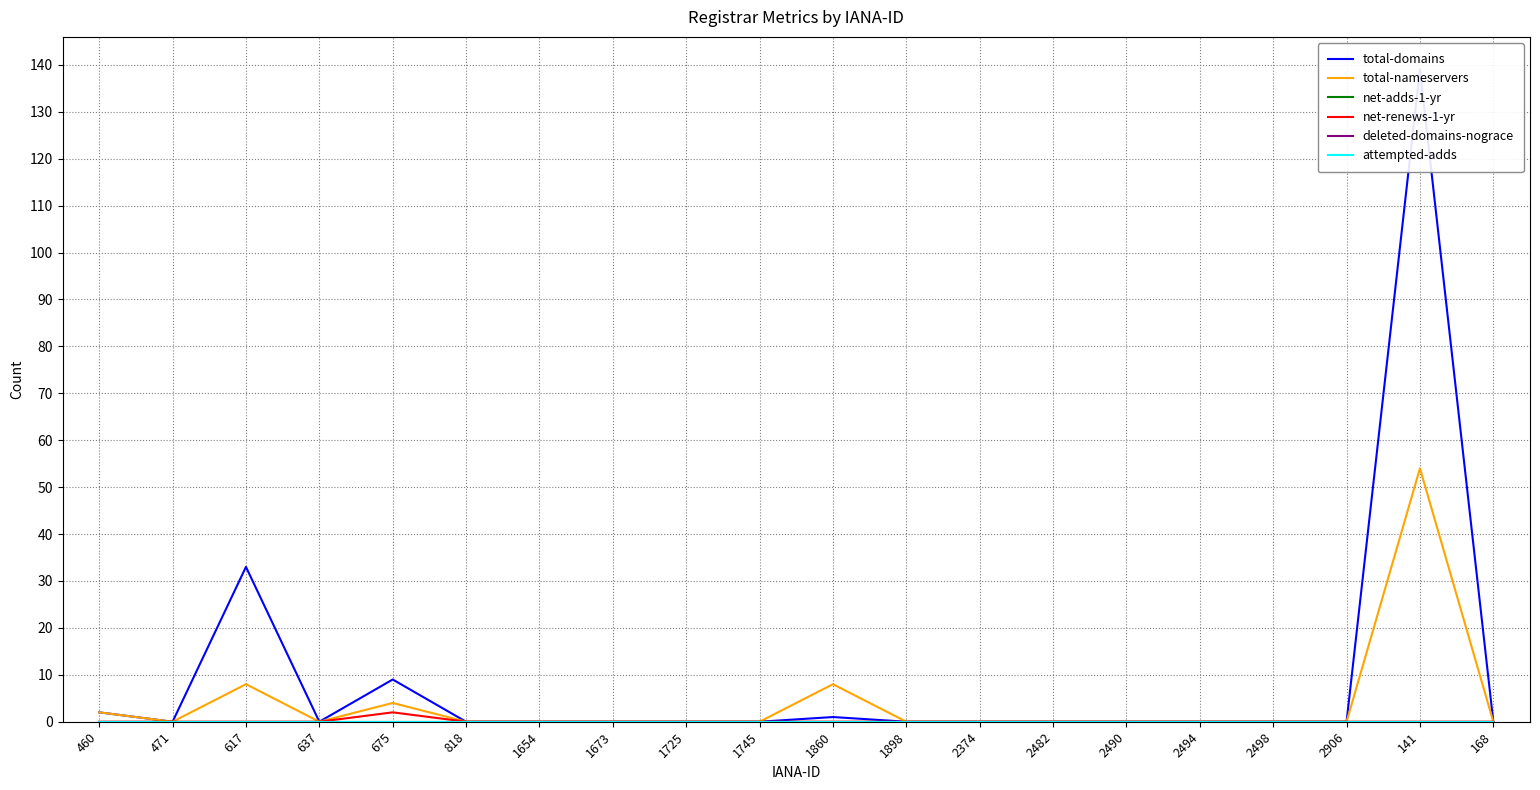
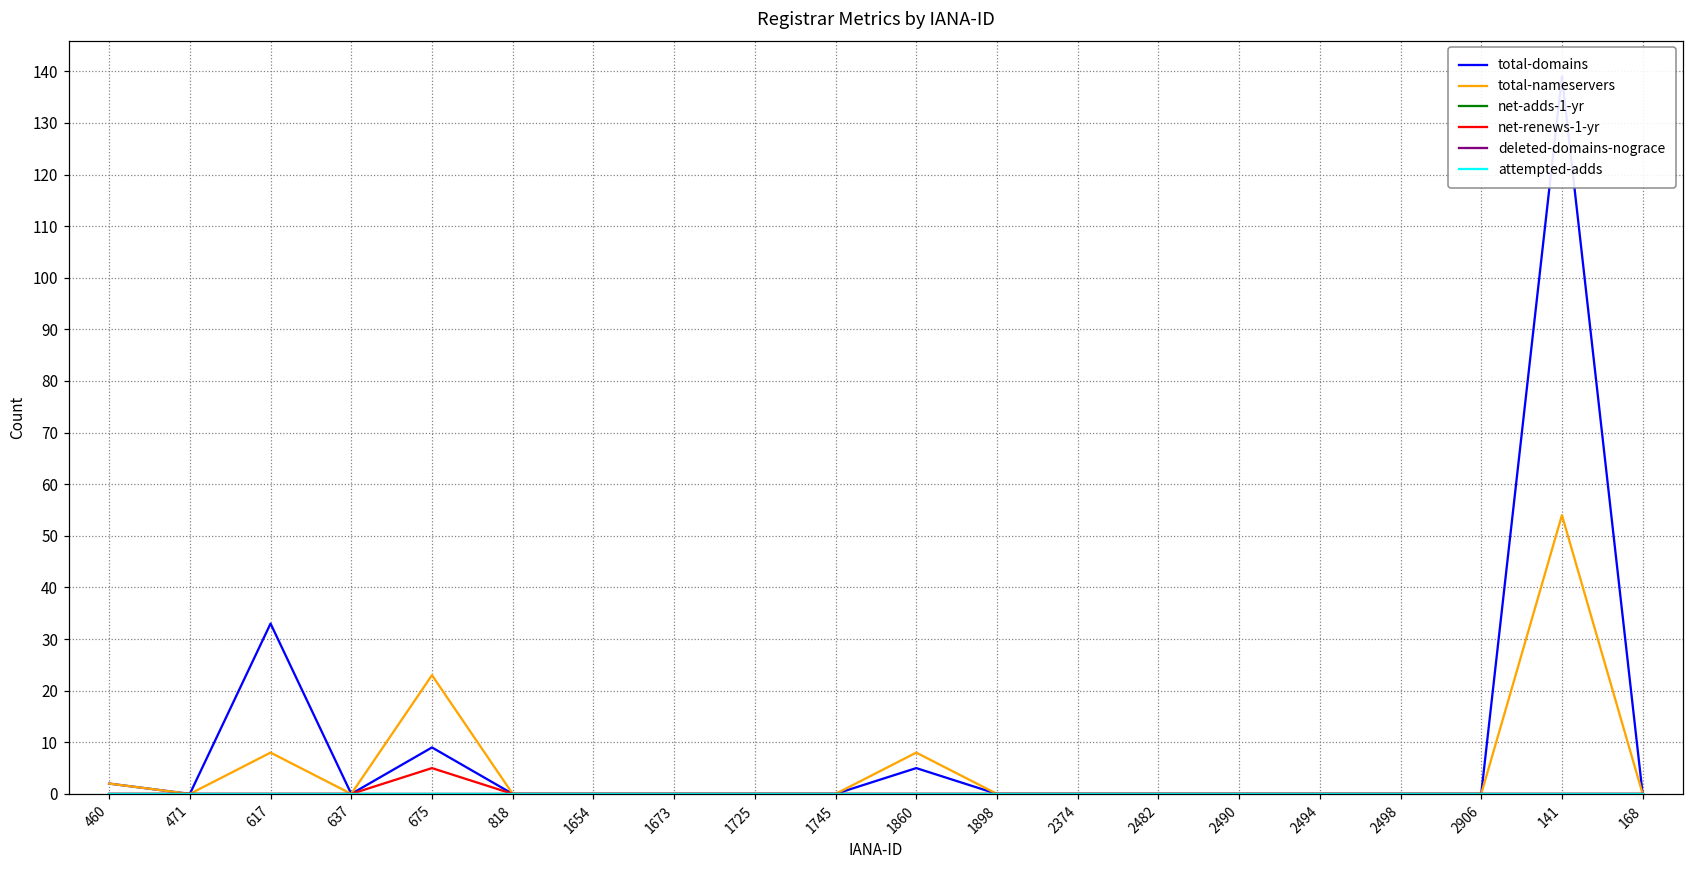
  {
    "total-domains": {
      "617": 33,
      "675": 9,
-     "1860": 1
+     "1860": 5
    },
    "total-nameservers": {
      "617": 8,
-     "675": 4,
+     "675": 23,
      "1860": 8,
      "141": 54
    },
    "attempted-adds": {
      "675": 0
    },
    "net-renews-1-yr": {
-     "675": 2
+     "675": 5
    }
  }
